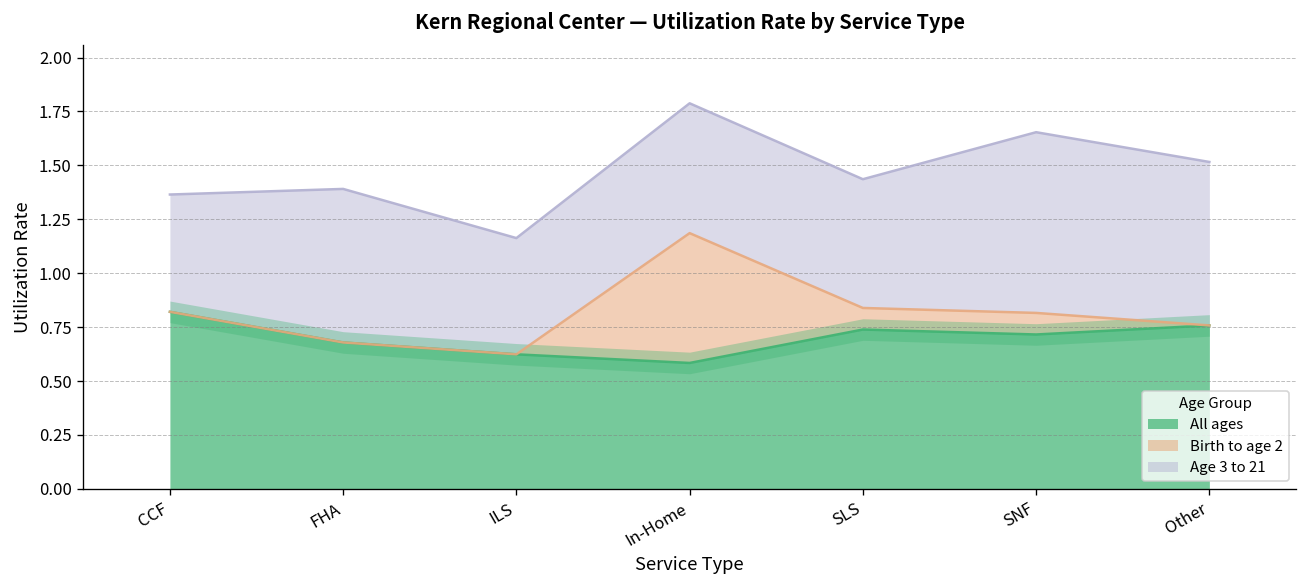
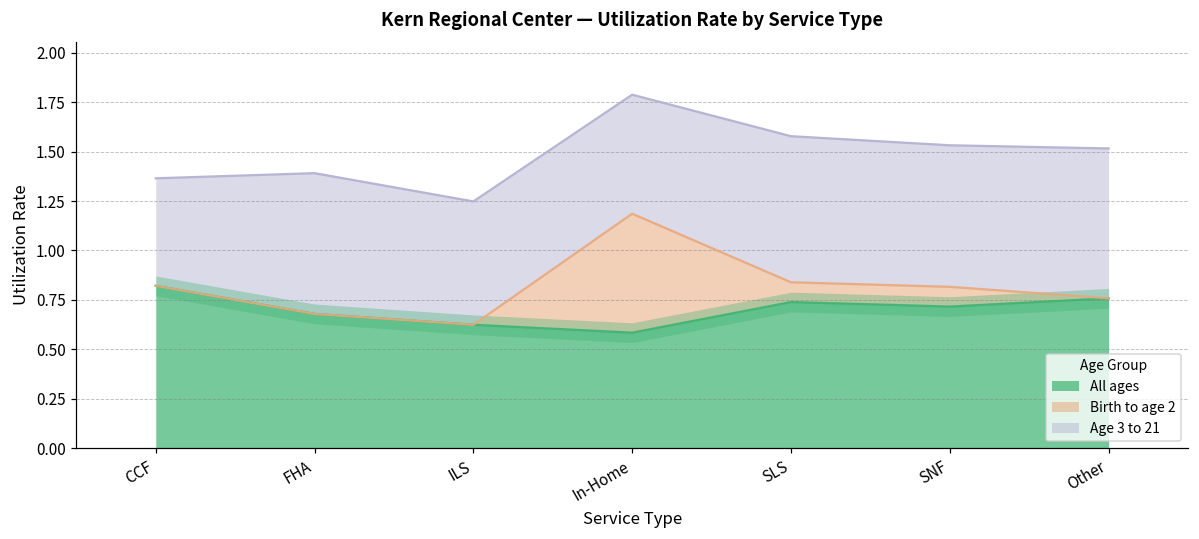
  {
    "Birth to age 2": {
      "In-Home": 0.60,
      "SLS": 0.10,
      "SNF": 0.10
    },
    "Age 3 to 21": {
      "CCF": 0.54,
      "FHA": 0.71,
-     "ILS": 0.54,
+     "ILS": 0.62,
      "In-Home": 0.60,
-     "SLS": 0.60,
-     "SNF": 0.84,
+     "SLS": 0.74,
+     "SNF": 0.72,
      "Other": 0.76
    }
  }
